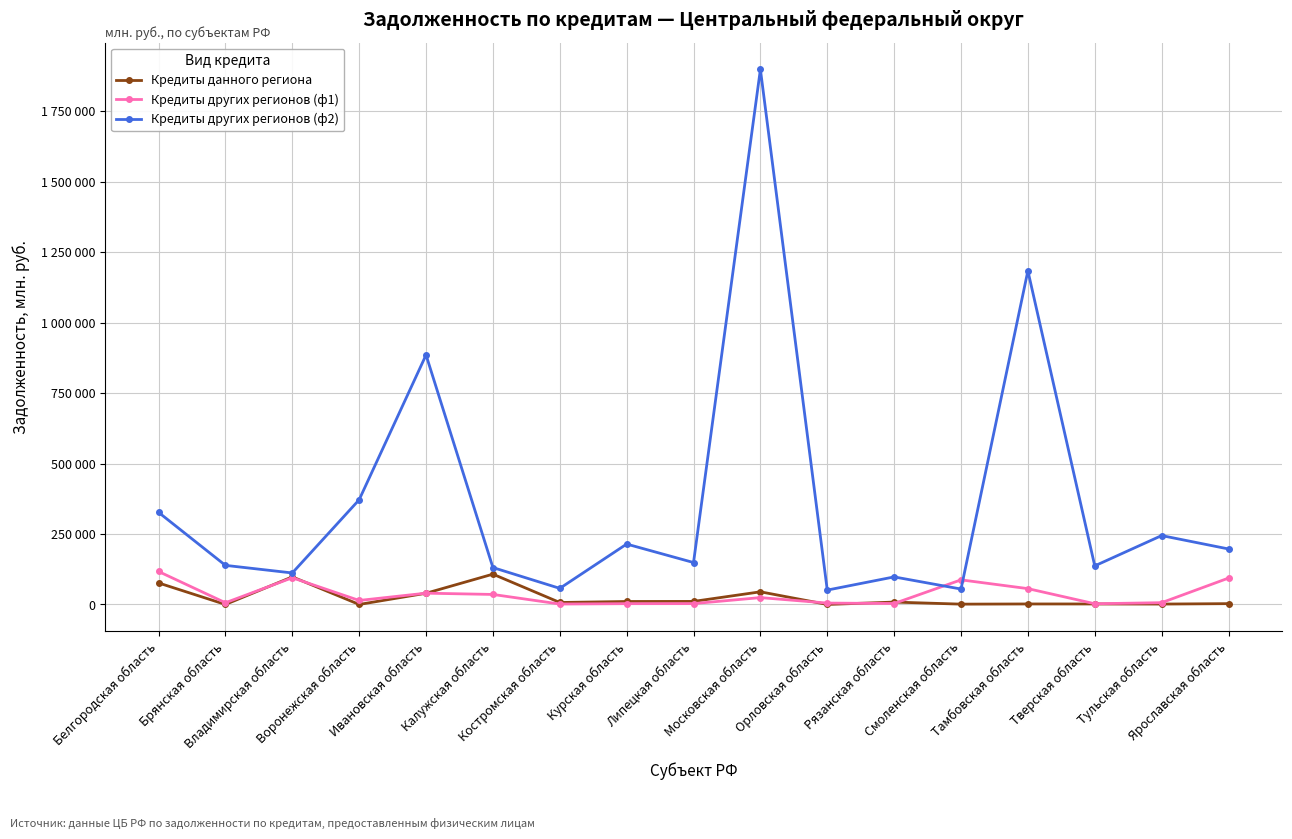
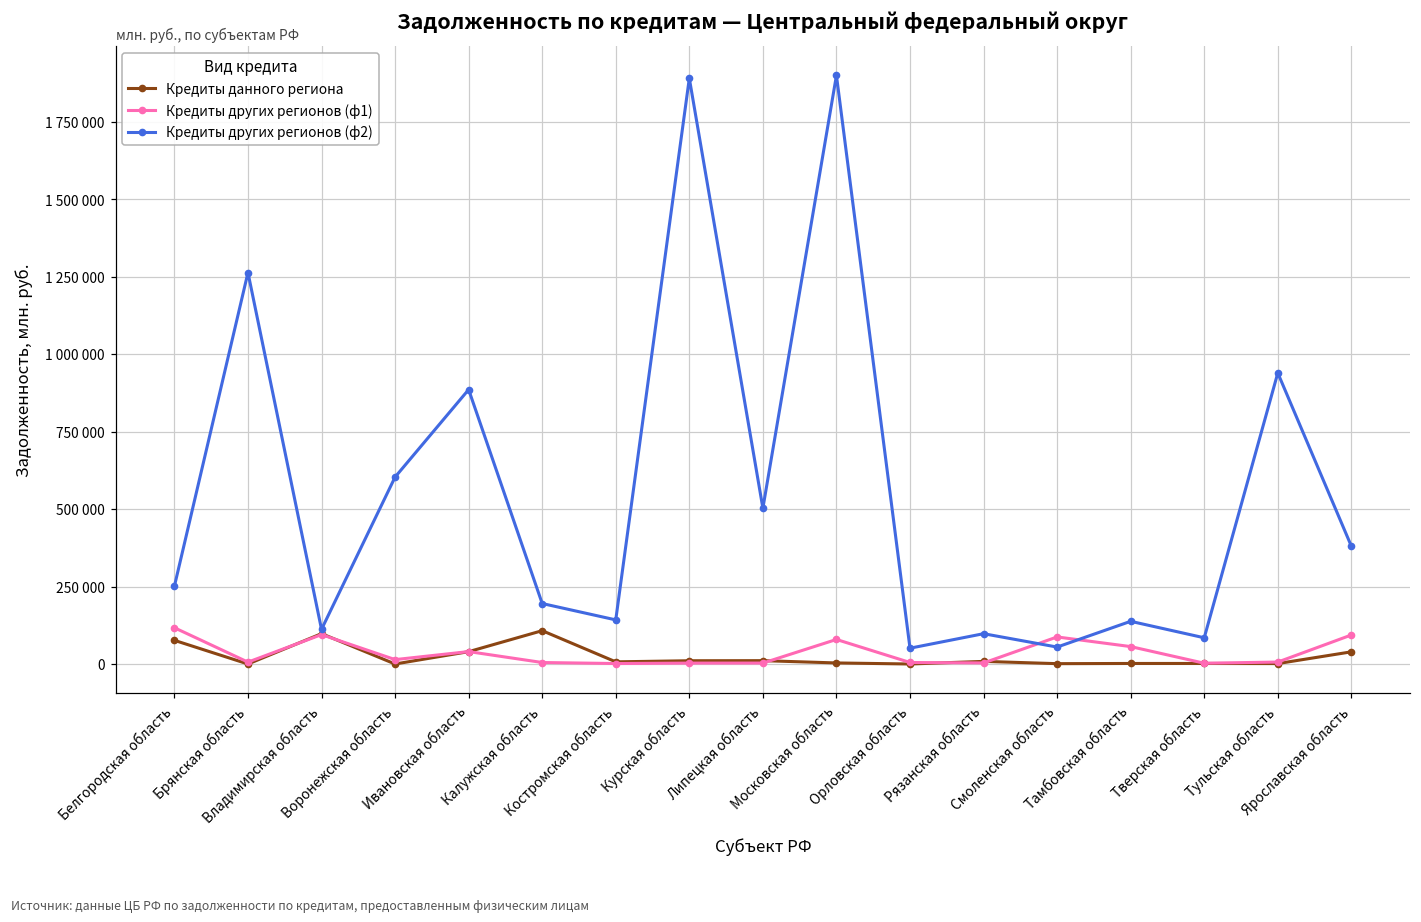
  {
    "Кредиты данного региона": {
      "Белгородская область": 80000,
      "Воронежская область": 0,
      "Калужская область": 110000,
-     "Московская область": 40000,
+     "Московская область": 0,
      "Смоленская область": 0,
      "Тамбовская область": 0,
-     "Ярославская область": 0
+     "Ярославская область": 40000
    },
    "Кредиты других регионов (ф1)": {
      "Белгородская область": 120000,
      "Воронежская область": 10000,
-     "Калужская область": 40000,
-     "Московская область": 20000,
+     "Калужская область": 0,
+     "Московская область": 80000,
      "Смоленская область": 90000,
      "Тамбовская область": 60000,
      "Ярославская область": 90000
    },
    "Кредиты других регионов (ф2)": {
-     "Белгородская область": 330000,
-     "Брянская область": 140000,
+     "Белгородская область": 250000,
+     "Брянская область": 1260000,
      "Владимирская область": 110000,
-     "Воронежская область": 370000,
+     "Воронежская область": 600000,
      "Ивановская область": 890000,
-     "Калужская область": 130000,
-     "Костромская область": 60000,
-     "Курская область": 210000,
-     "Липецкая область": 150000,
+     "Калужская область": 200000,
+     "Костромская область": 140000,
+     "Курская область": 1890000,
+     "Липецкая область": 500000,
      "Московская область": 1900000,
      "Орловская область": 50000,
      "Рязанская область": 100000,
      "Смоленская область": 50000,
-     "Тамбовская область": 1180000,
-     "Тверская область": 140000,
-     "Тульская область": 240000,
-     "Ярославская область": 200000
+     "Тамбовская область": 140000,
+     "Тверская область": 80000,
+     "Тульская область": 940000,
+     "Ярославская область": 380000
    }
  }
